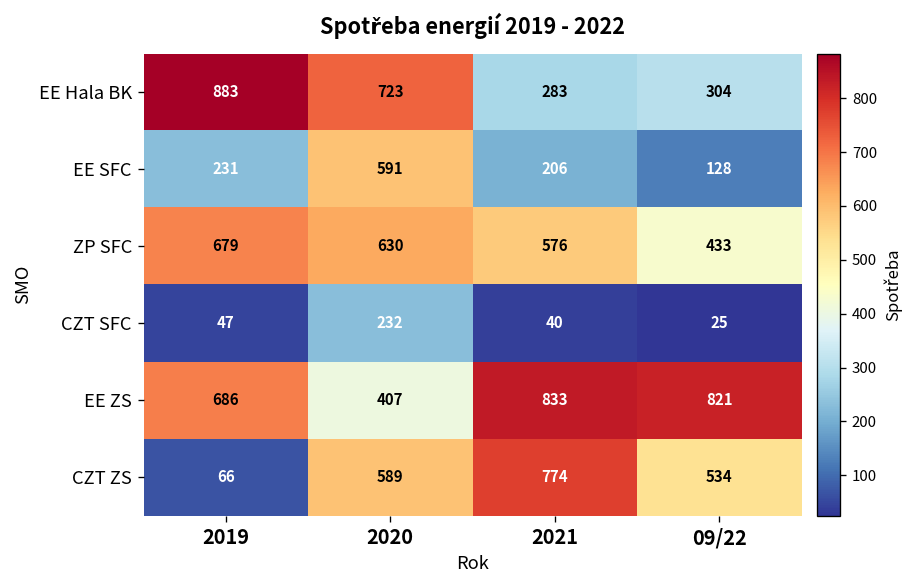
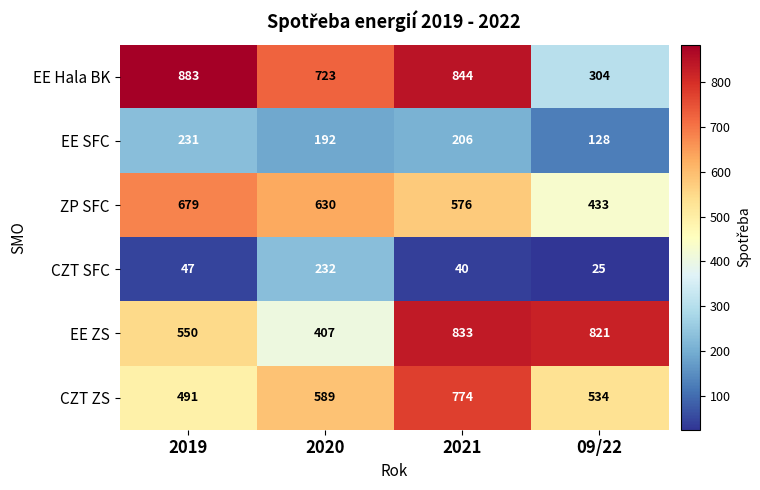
  {
    "EE Hala BK": {
      "2019": 883,
      "2020": 723,
-     "2021": 283,
+     "2021": 844,
      "09/22": 304
    },
    "EE SFC": {
      "2019": 231,
-     "2020": 591,
+     "2020": 192,
      "2021": 206,
      "09/22": 128
    },
    "ZP SFC": {
      "2019": 679,
      "2020": 630,
      "2021": 576,
      "09/22": 433
    },
    "CZT SFC": {
      "2019": 47,
      "2020": 232,
      "2021": 40,
      "09/22": 25
    },
    "EE ZS": {
-     "2019": 686,
+     "2019": 550,
      "2020": 407,
      "2021": 833,
      "09/22": 821
    },
    "CZT ZS": {
-     "2019": 66,
+     "2019": 491,
      "2020": 589,
      "2021": 774,
      "09/22": 534
    }
  }
